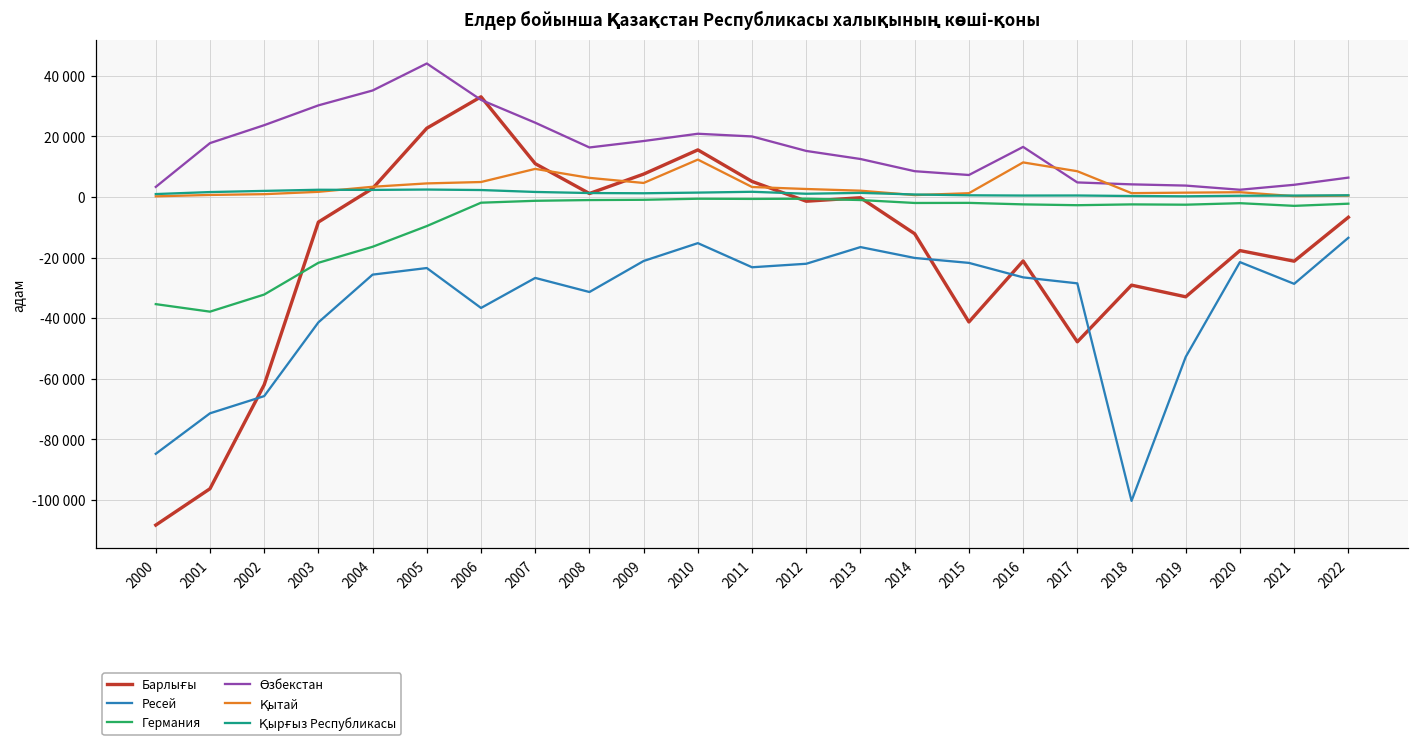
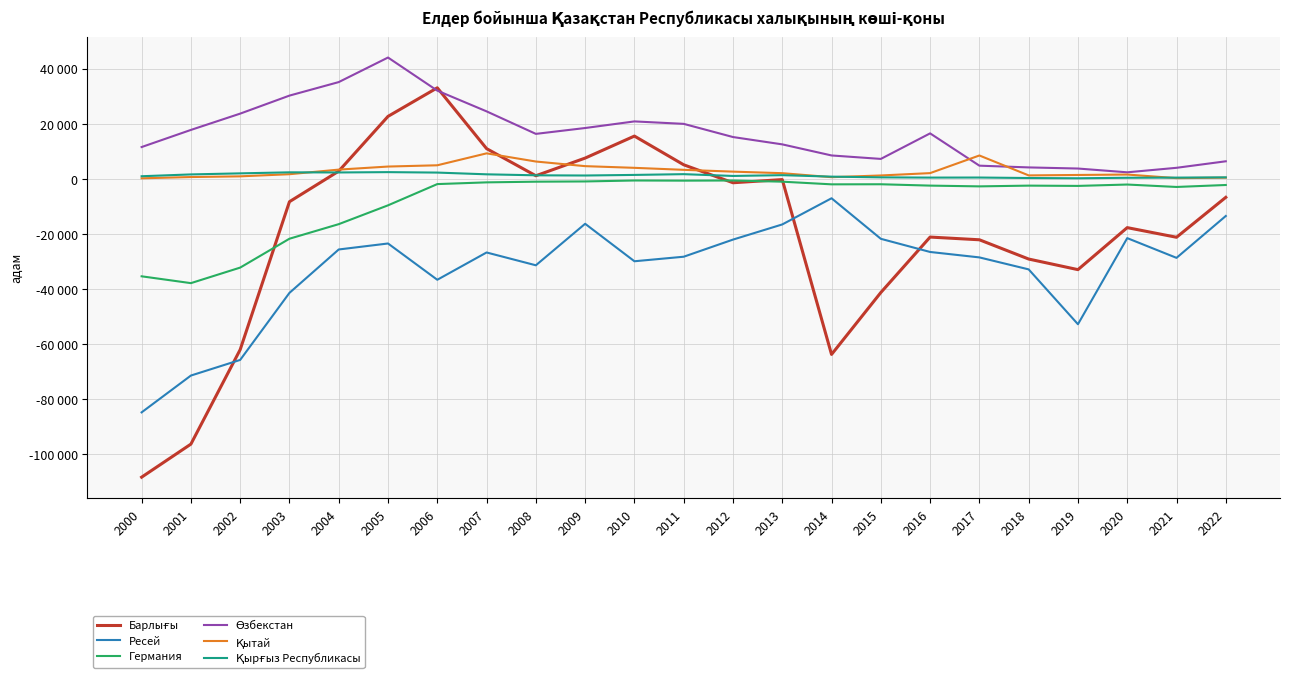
  {
    "Барлығы": {
      "2000": -108000,
      "2001": -96000,
      "2002": -62000,
      "2003": -8000,
      "2005": 23000,
      "2006": 33000,
      "2007": 11000,
      "2009": 8000,
      "2010": 16000,
      "2011": 5000,
-     "2014": -12000,
+     "2014": -64000,
      "2015": -41000,
      "2016": -21000,
-     "2017": -48000,
+     "2017": -22000,
      "2018": -29000,
      "2019": -33000,
      "2020": -18000,
      "2021": -21000,
      "2022": -7000
    },
    "Ресей": {
      "2000": -85000,
      "2001": -71000,
      "2002": -66000,
      "2003": -41000,
      "2004": -26000,
      "2005": -23000,
      "2006": -37000,
      "2007": -27000,
      "2008": -31000,
-     "2009": -21000,
-     "2010": -15000,
-     "2011": -23000,
+     "2009": -16000,
+     "2010": -30000,
+     "2011": -28000,
      "2012": -22000,
      "2013": -17000,
-     "2014": -20000,
+     "2014": -7000,
      "2015": -22000,
      "2016": -27000,
      "2017": -29000,
-     "2018": -100000,
+     "2018": -33000,
      "2019": -53000,
      "2020": -22000,
      "2021": -29000,
      "2022": -13000
    },
    "Өзбекстан": {
-     "2000": 3000,
+     "2000": 12000,
      "2001": 18000,
      "2002": 24000,
      "2003": 30000,
      "2004": 35000,
      "2005": 44000,
      "2006": 32000,
      "2007": 24000,
      "2008": 16000,
      "2009": 18000,
      "2010": 21000,
      "2011": 20000,
      "2012": 15000,
      "2013": 13000,
      "2014": 8000,
      "2015": 7000,
      "2016": 16000,
      "2017": 5000,
      "2018": 4000,
      "2019": 4000,
      "2021": 4000,
      "2022": 6000
    },
    "Қытай": {
      "2001": 1000,
      "2002": 1000,
      "2005": 4000,
      "2006": 5000,
      "2007": 9000,
      "2008": 6000,
      "2009": 5000,
-     "2010": 12000,
+     "2010": 4000,
      "2011": 3000,
      "2012": 3000,
-     "2016": 11000,
+     "2016": 2000,
      "2017": 8000,
      "2018": 1000,
      "2019": 1000
    }
  }
